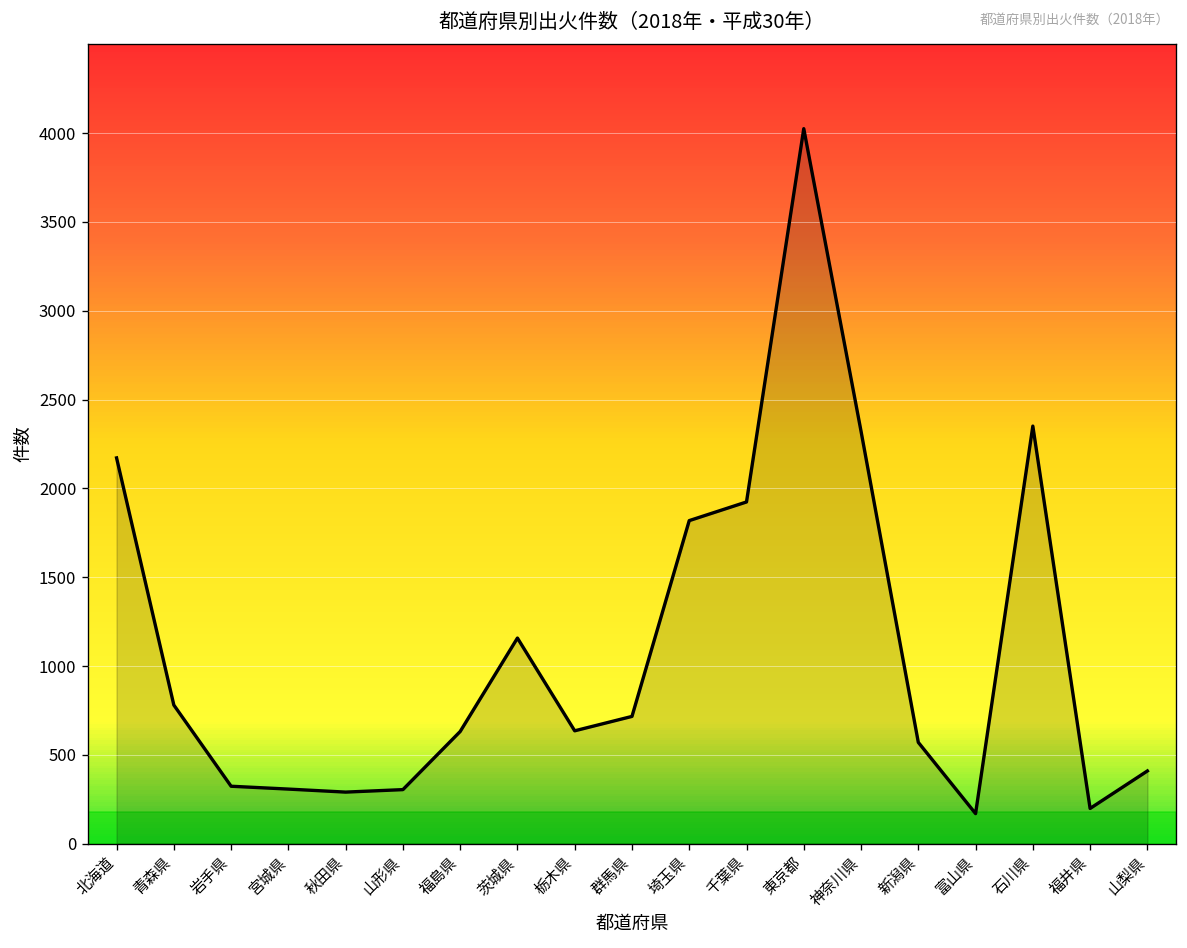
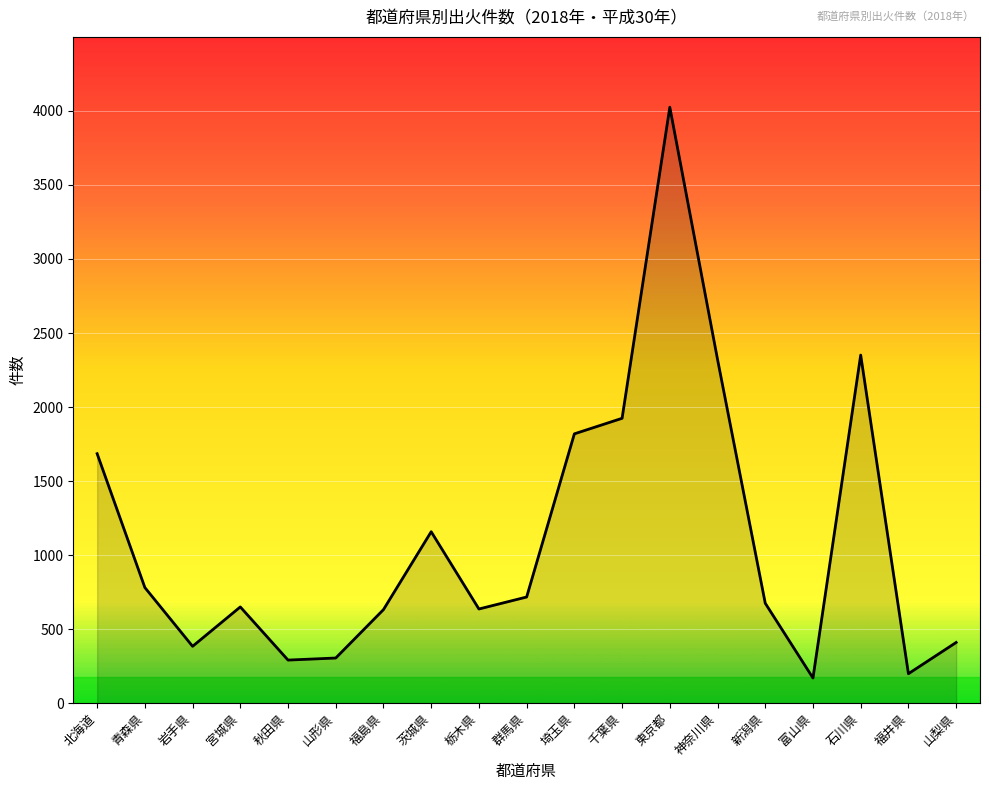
  {
-   "北海道": 2170,
+   "北海道": 1690,
    "青森県": 780,
-   "岩手県": 320,
-   "宮城県": 310,
+   "岩手県": 380,
+   "宮城県": 650,
    "秋田県": 290,
    "山形県": 310,
    "福島県": 630,
    "茨城県": 1160,
    "栃木県": 640,
    "群馬県": 720,
    "埼玉県": 1820,
    "千葉県": 1920,
    "東京都": 4030,
    "神奈川県": 2320,
-   "新潟県": 570,
+   "新潟県": 680,
    "石川県": 2350,
    "福井県": 200,
    "山梨県": 410
  }
